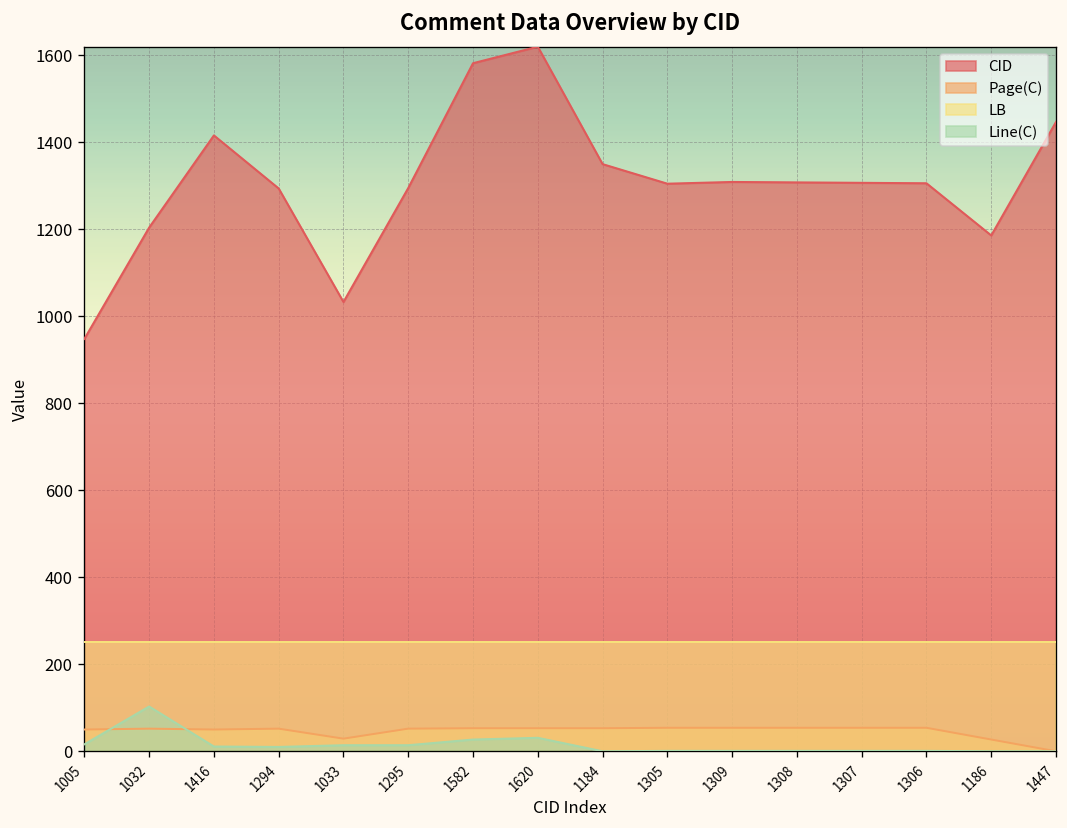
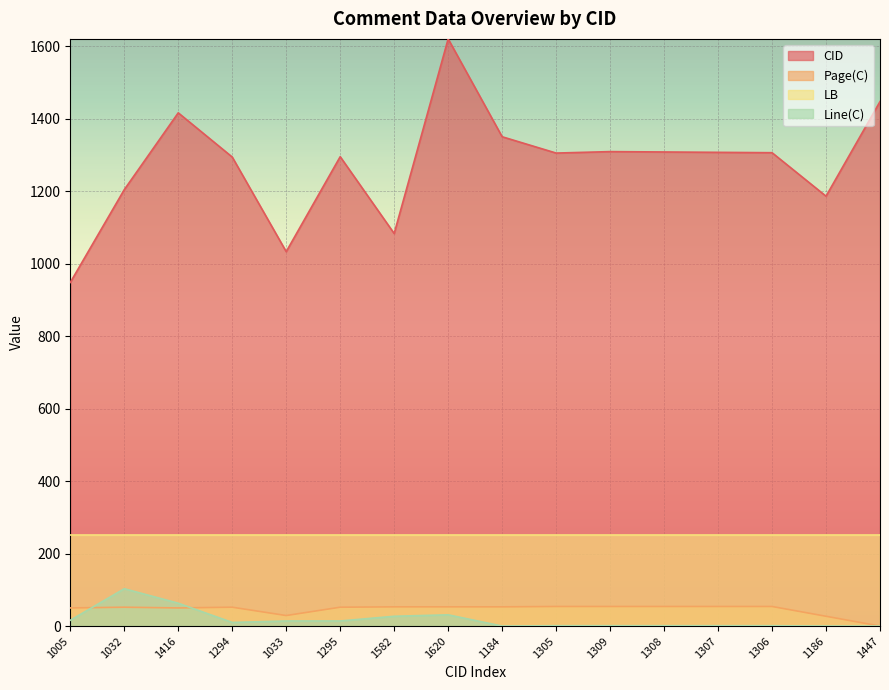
  {
    "CID": {
      "1005": 950,
      "1032": 1200,
      "1416": 1420,
      "1294": 1290,
      "1033": 1030,
      "1295": 1300,
-     "1582": 1580,
+     "1582": 1080,
      "1620": 1620,
      "1184": 1350,
      "1305": 1310,
      "1309": 1310,
      "1308": 1310,
      "1307": 1310,
      "1306": 1310,
      "1186": 1190,
      "1447": 1450
    },
    "Page(C)": {
      "1005": 50,
      "1032": 50,
      "1416": 50,
      "1294": 50,
      "1033": 30,
      "1295": 50,
      "1582": 50,
      "1620": 50,
      "1184": 50,
      "1305": 50,
      "1309": 50,
      "1308": 50,
      "1307": 50,
      "1306": 50,
      "1186": 30
    },
    "LB": {
      "1005": 250,
      "1032": 250,
      "1416": 250,
      "1294": 250,
      "1033": 250,
      "1295": 250,
      "1582": 250,
      "1620": 250,
      "1184": 250,
      "1305": 250,
      "1309": 250,
      "1308": 250,
      "1307": 250,
      "1306": 250,
      "1186": 250,
      "1447": 250
    },
    "Line(C)": {
      "1005": 20,
      "1032": 100,
-     "1416": 10,
+     "1416": 60,
      "1294": 10,
      "1033": 10,
      "1295": 10,
      "1582": 30,
      "1620": 30,
      "1184": 0,
      "1305": 0,
      "1309": 0,
      "1308": 0,
      "1307": 0,
      "1306": 0,
      "1186": 0
    }
  }
